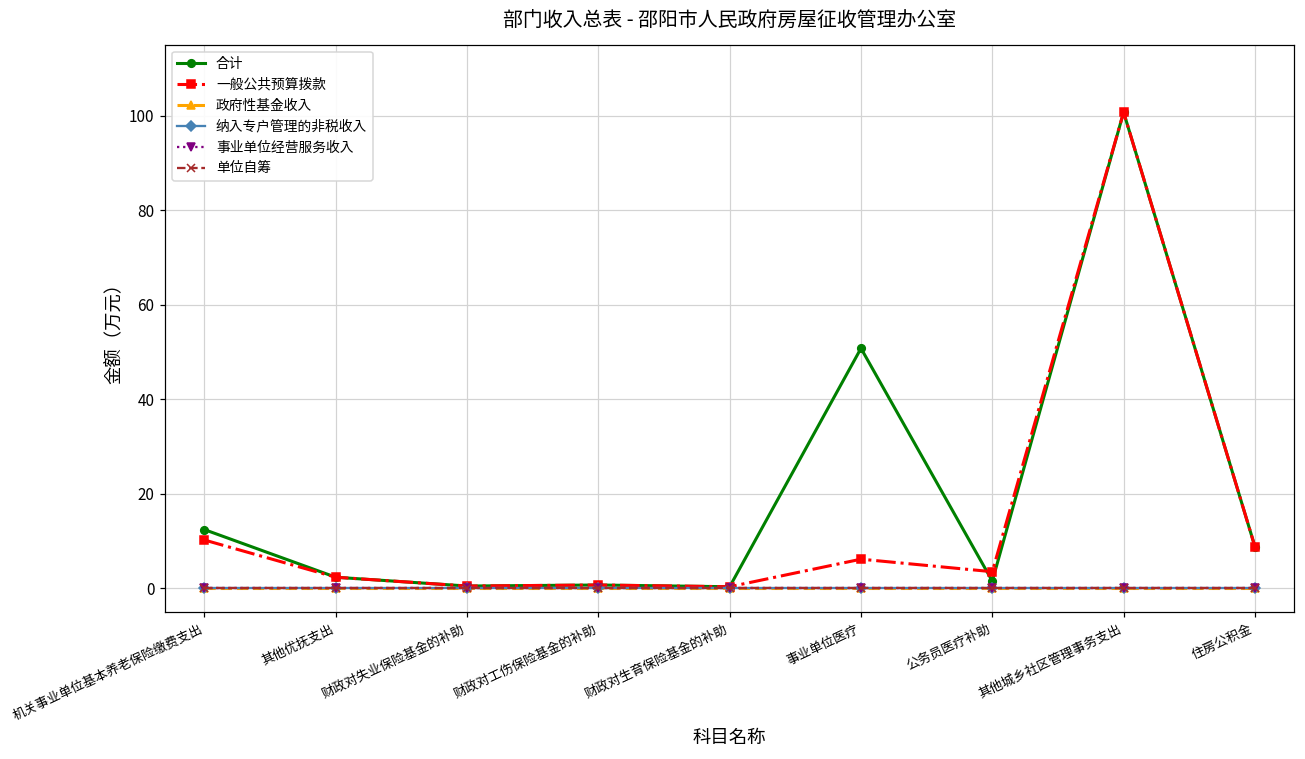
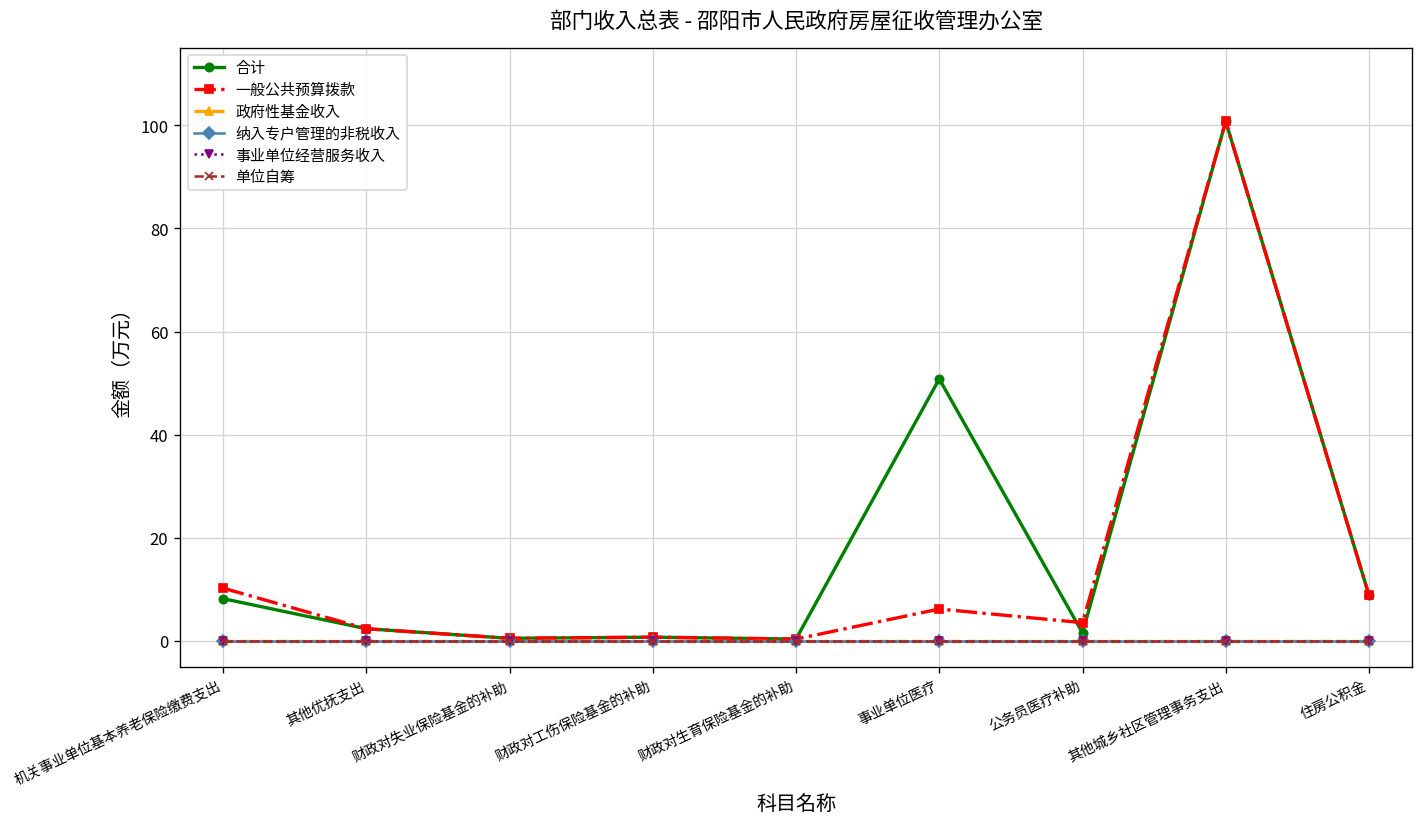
  {
    "合计": {
-     "机关事业单位基本养老保险缴费支出": 12,
+     "机关事业单位基本养老保险缴费支出": 8,
      "事业单位医疗": 51,
      "公务员医疗补助": 2
    },
    "一般公共预算拨款": {
      "机关事业单位基本养老保险缴费支出": 10,
      "事业单位医疗": 6,
      "公务员医疗补助": 4
    },
    "单位自筹": {
      "机关事业单位基本养老保险缴费支出": 0,
      "其他优抚支出": 0,
      "财政对工伤保险基金的补助": 0,
      "事业单位医疗": 0,
      "公务员医疗补助": 0,
      "其他城乡社区管理事务支出": 0,
      "住房公积金": 0
    }
  }
